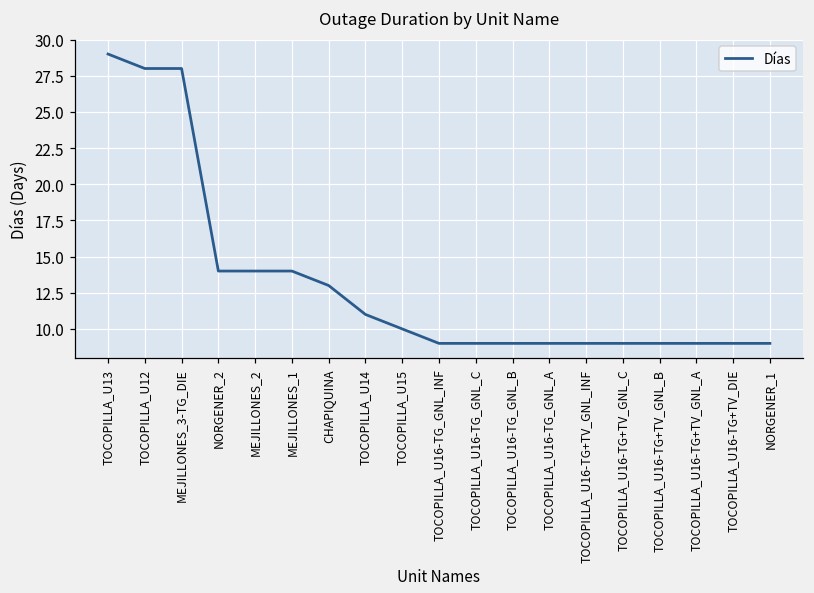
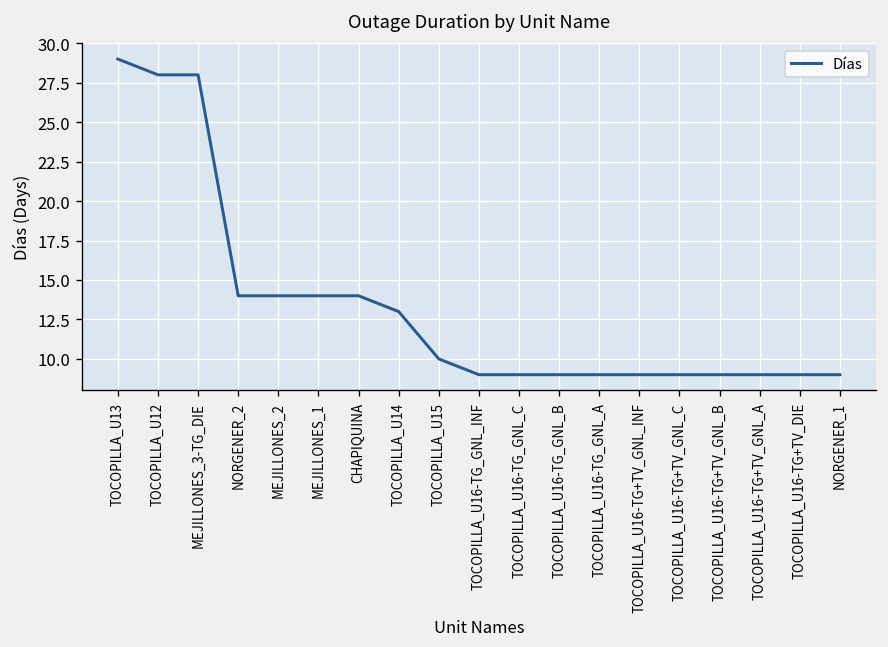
  {
    "TOCOPILLA_U13": 29,
    "TOCOPILLA_U12": 28,
    "MEJILLONES_3-TG_DIE": 28,
    "NORGENER_2": 14,
    "MEJILLONES_2": 14,
    "MEJILLONES_1": 14,
-   "CHAPIQUINA": 13,
-   "TOCOPILLA_U14": 11,
+   "CHAPIQUINA": 14,
+   "TOCOPILLA_U14": 13,
    "TOCOPILLA_U15": 10,
    "TOCOPILLA_U16-TG_GNL_INF": 9,
    "TOCOPILLA_U16-TG_GNL_C": 9,
    "TOCOPILLA_U16-TG_GNL_B": 9,
    "TOCOPILLA_U16-TG_GNL_A": 9,
    "TOCOPILLA_U16-TG+TV_GNL_INF": 9,
    "TOCOPILLA_U16-TG+TV_GNL_C": 9,
    "TOCOPILLA_U16-TG+TV_GNL_B": 9,
    "TOCOPILLA_U16-TG+TV_GNL_A": 9,
    "TOCOPILLA_U16-TG+TV_DIE": 9,
    "NORGENER_1": 9
  }
